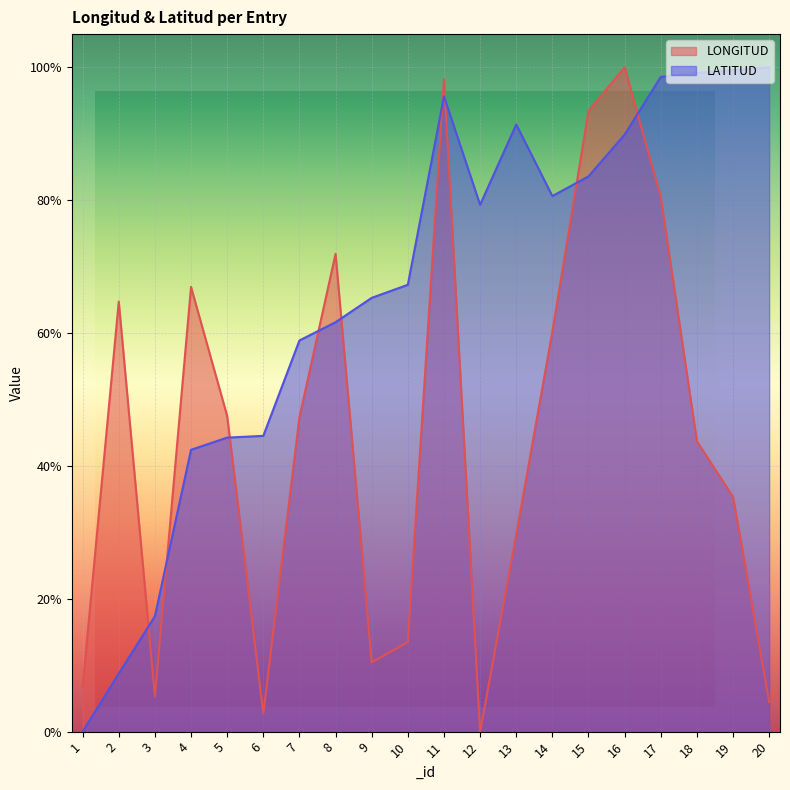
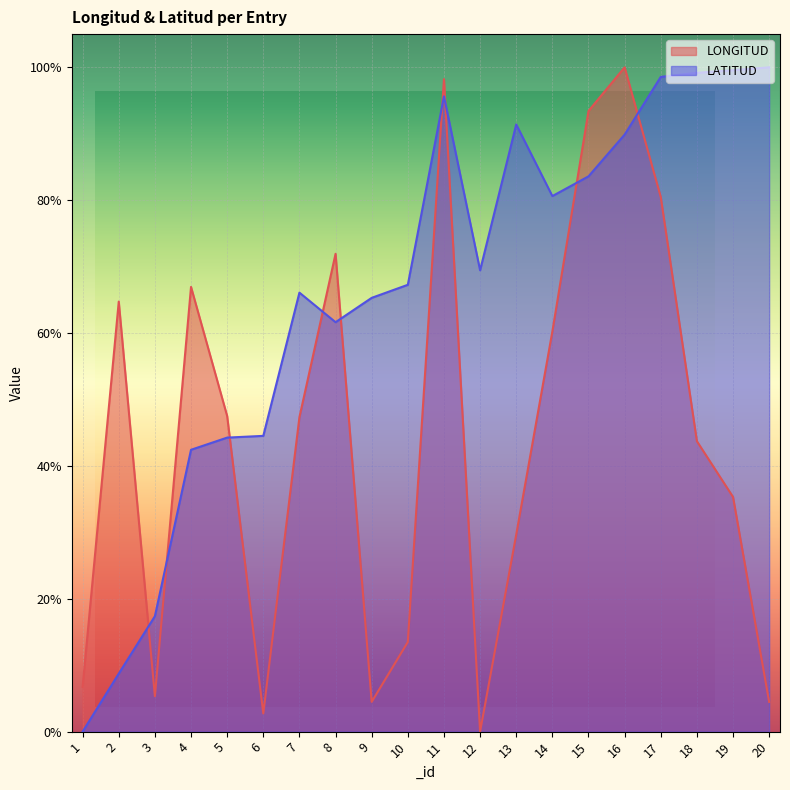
  {
    "LONGITUD": {
      "1": "7%",
      "2": "65%",
      "3": "5%",
      "4": "67%",
      "5": "48%",
      "6": "3%",
      "7": "47%",
      "8": "72%",
-     "9": "10%",
+     "9": "4%",
      "10": "13%",
      "11": "98%",
      "12": "0%",
      "13": "30%",
      "14": "60%",
      "15": "93%",
      "16": "100%",
      "17": "80%",
      "18": "44%",
      "19": "35%",
      "20": "4%"
    },
    "LATITUD": {
      "1": "0%",
      "2": "9%",
      "3": "17%",
      "4": "42%",
      "5": "44%",
      "6": "45%",
-     "7": "59%",
+     "7": "66%",
      "8": "62%",
      "9": "65%",
      "10": "67%",
      "11": "96%",
-     "12": "79%",
+     "12": "69%",
      "13": "91%",
      "14": "81%",
      "15": "84%",
      "16": "90%",
      "17": "99%"
    }
  }
